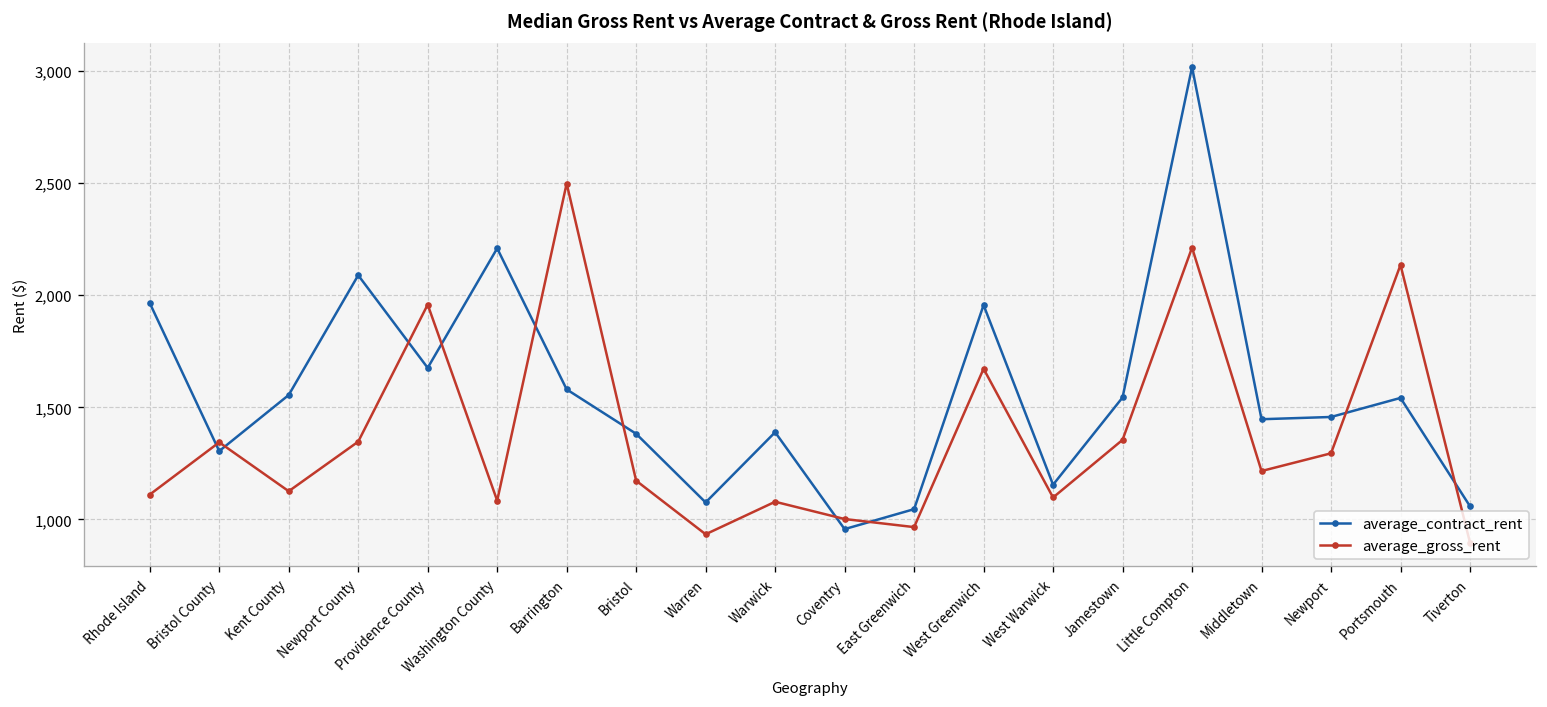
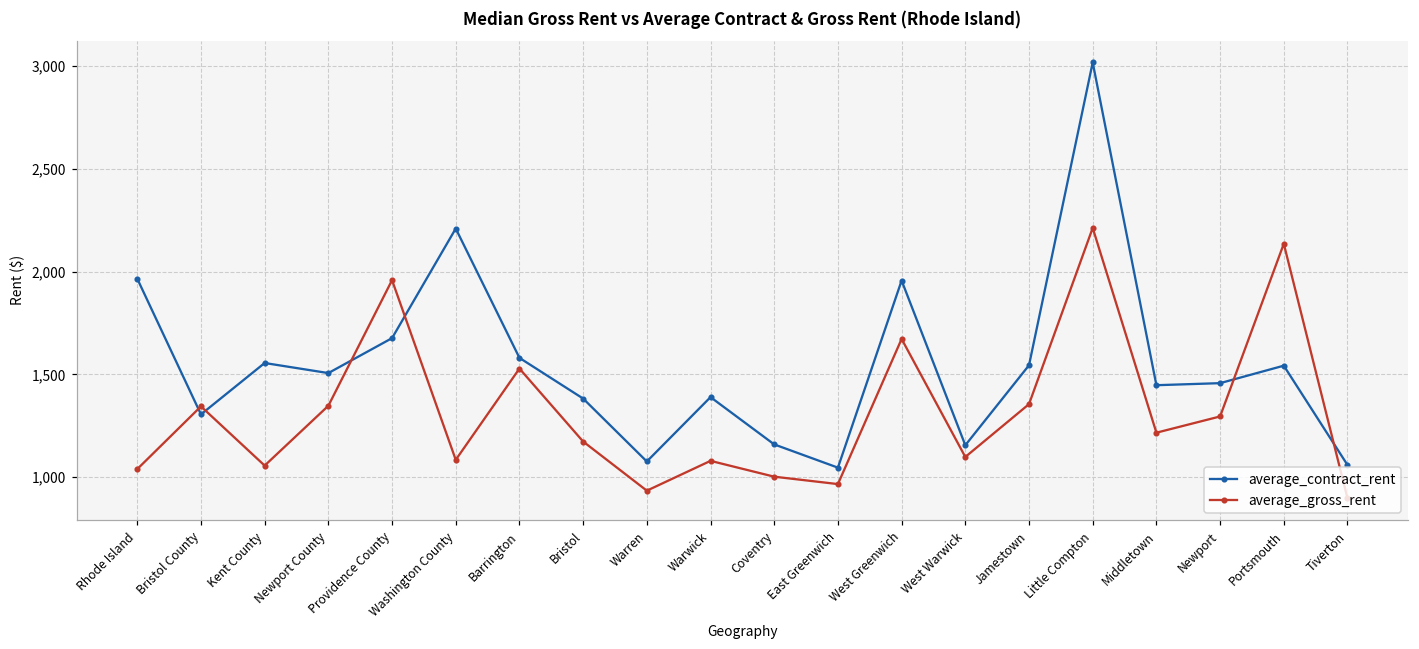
  {
    "average_contract_rent": {
      "Rhode Island": "1,970",
      "Bristol County": "1,310",
      "Kent County": "1,560",
-     "Newport County": "2,090",
+     "Newport County": "1,510",
      "Providence County": "1,680",
      "Washington County": "2,210",
      "Barrington": "1,580",
      "Bristol": "1,380",
      "Warren": "1,080",
      "Warwick": "1,390",
-     "Coventry": "960",
+     "Coventry": "1,160",
      "East Greenwich": "1,050",
      "West Greenwich": "1,960",
      "West Warwick": "1,160",
      "Jamestown": "1,540",
      "Little Compton": "3,020",
      "Middletown": "1,450",
      "Newport": "1,460",
      "Portsmouth": "1,540",
      "Tiverton": "1,060"
    },
    "average_gross_rent": {
-     "Rhode Island": "1,110",
+     "Rhode Island": "1,040",
      "Bristol County": "1,340",
-     "Kent County": "1,130",
+     "Kent County": "1,060",
      "Newport County": "1,350",
      "Providence County": "1,960",
      "Washington County": "1,080",
-     "Barrington": "2,500",
+     "Barrington": "1,530",
      "Bristol": "1,170",
      "Warren": "930",
      "Warwick": "1,080",
      "Coventry": "1,000",
      "East Greenwich": "970",
      "West Greenwich": "1,670",
      "West Warwick": "1,100",
      "Jamestown": "1,360",
      "Little Compton": "2,210",
      "Middletown": "1,220",
      "Newport": "1,300",
      "Portsmouth": "2,140"
    }
  }
